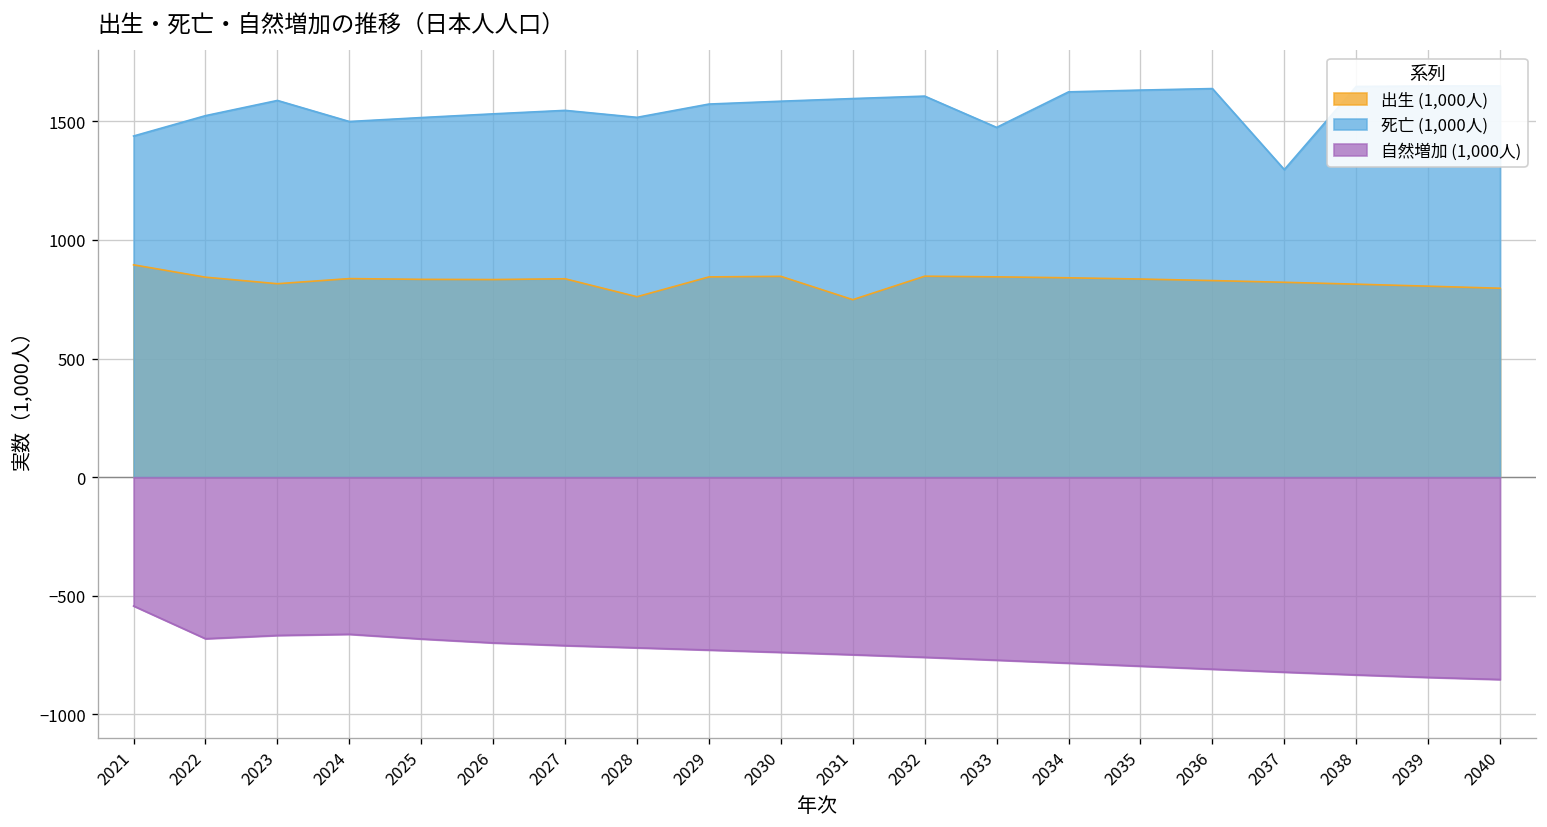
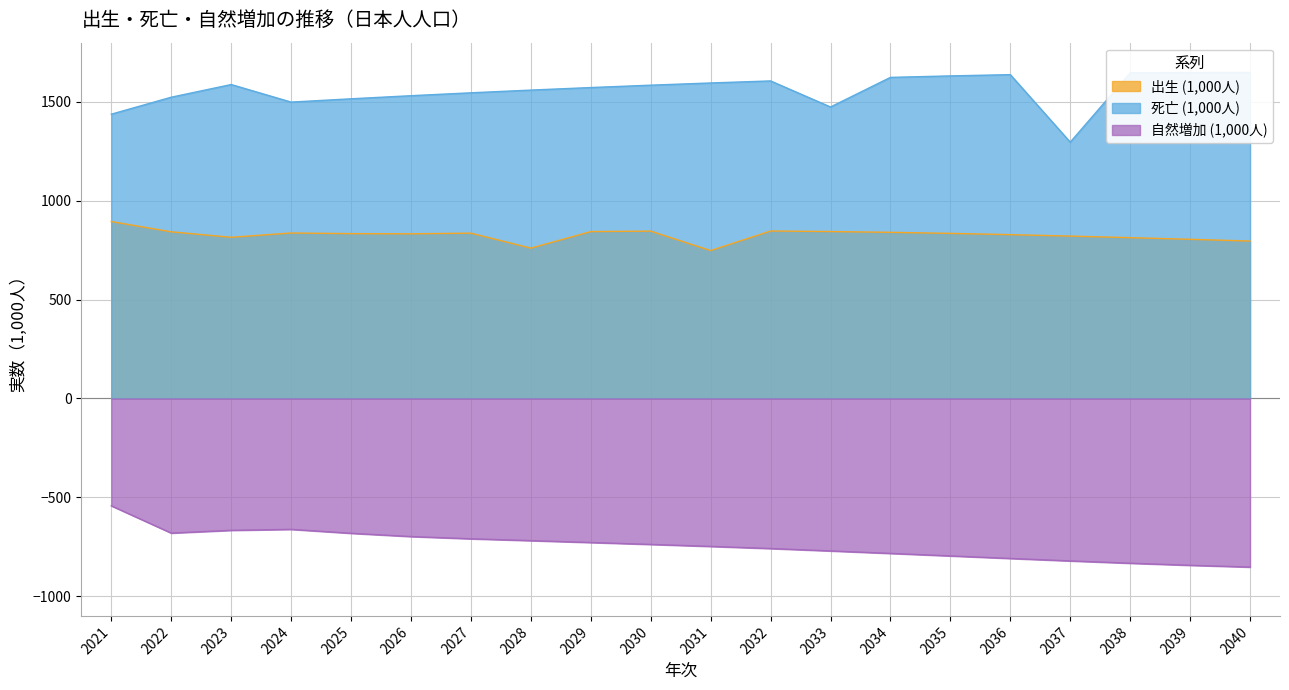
  {
    "出生 (1,000人)": {
      "2021": 900,
      "2022": 840,
      "2023": 820,
      "2024": 840,
      "2025": 830,
      "2026": 830,
      "2027": 840,
      "2028": 760,
      "2029": 840,
      "2030": 850,
      "2031": 750,
      "2032": 850,
      "2033": 840,
      "2034": 840,
      "2035": 840,
      "2036": 830,
      "2037": 820,
      "2038": 810,
      "2039": 810,
      "2040": 800
    },
    "死亡 (1,000人)": {
      "2021": 1440,
      "2022": 1520,
      "2023": 1590,
      "2024": 1500,
      "2025": 1520,
      "2026": 1530,
      "2027": 1550,
-     "2028": 1520,
+     "2028": 1560,
      "2029": 1570,
      "2030": 1580,
      "2031": 1600,
      "2032": 1610,
      "2033": 1470,
      "2034": 1620,
      "2035": 1630,
      "2036": 1640,
      "2037": 1300
    }
  }
